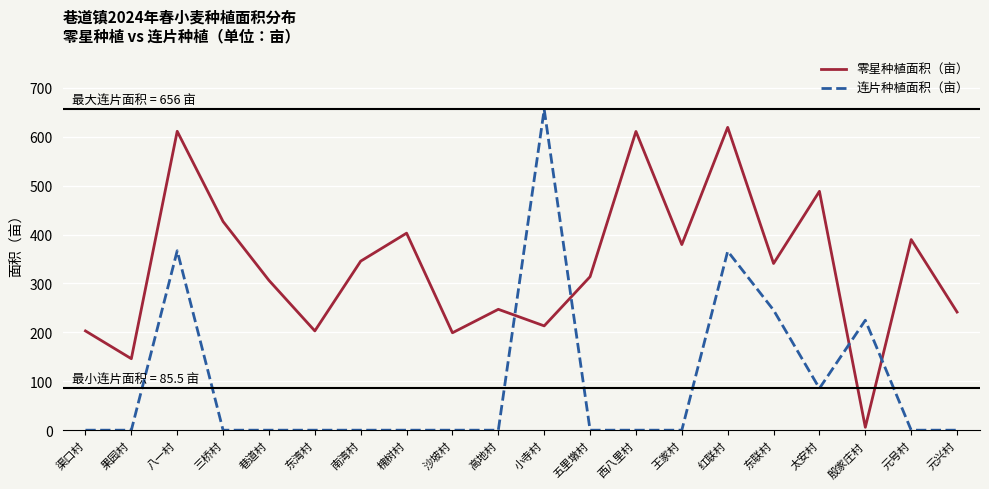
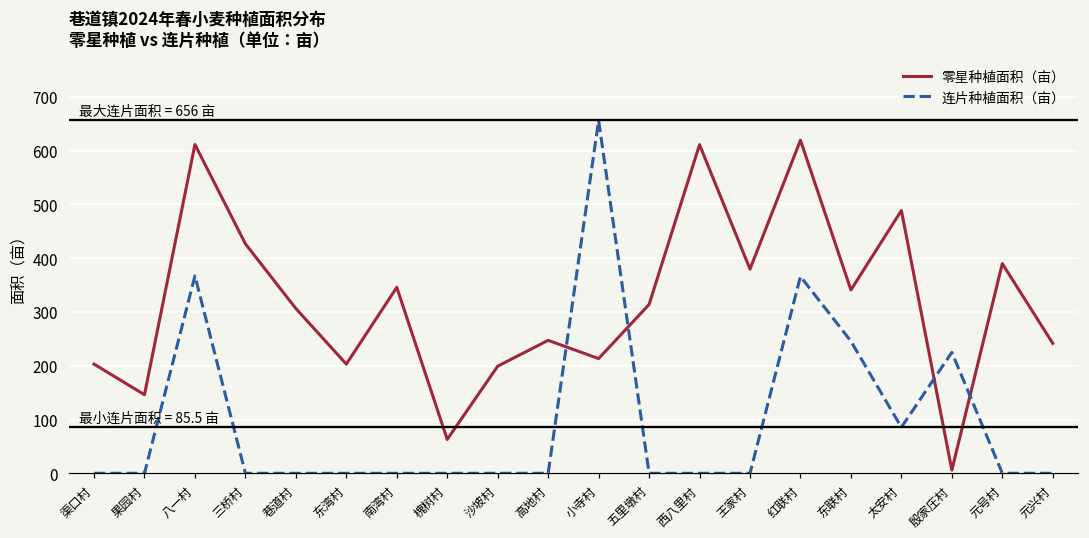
  {
    "零星种植面积（亩）": {
      "渠口村": 200,
      "三桥村": 430,
      "巷道村": 310,
      "东湾村": 200,
      "南湾村": 350,
-     "槐树村": 400,
+     "槐树村": 60,
      "沙坡村": 200,
      "高地村": 250,
      "小寺村": 210,
      "五里墩村": 310,
      "西八里村": 610,
      "王家村": 380,
      "红联村": 620,
      "东联村": 340,
      "太安村": 490,
      "殷家庄村": 10,
      "元号村": 390,
      "元兴村": 240
    },
    "连片种植面积（亩）": {
      "渠口村": 0,
      "果园村": 0,
      "八一村": 370,
      "三桥村": 0,
      "巷道村": 0,
      "东湾村": 0,
      "南湾村": 0,
      "槐树村": 0,
      "沙坡村": 0,
      "高地村": 0,
      "小寺村": 660,
      "五里墩村": 0,
      "西八里村": 0,
      "王家村": 0,
      "红联村": 370,
      "东联村": 250,
      "太安村": 90,
      "殷家庄村": 220,
      "元号村": 0,
      "元兴村": 0
    }
  }
